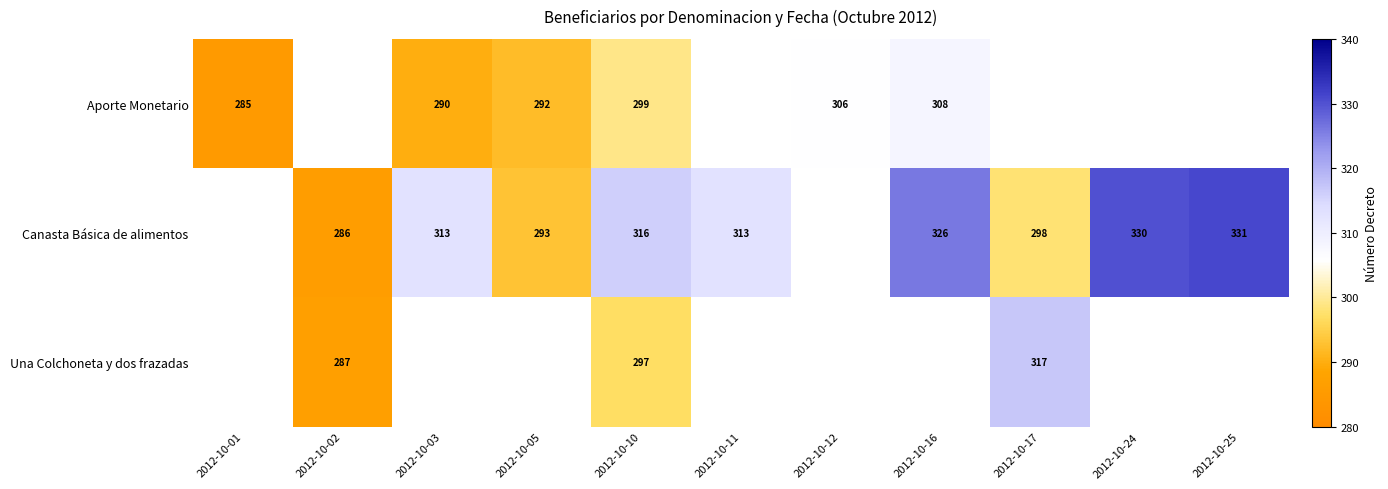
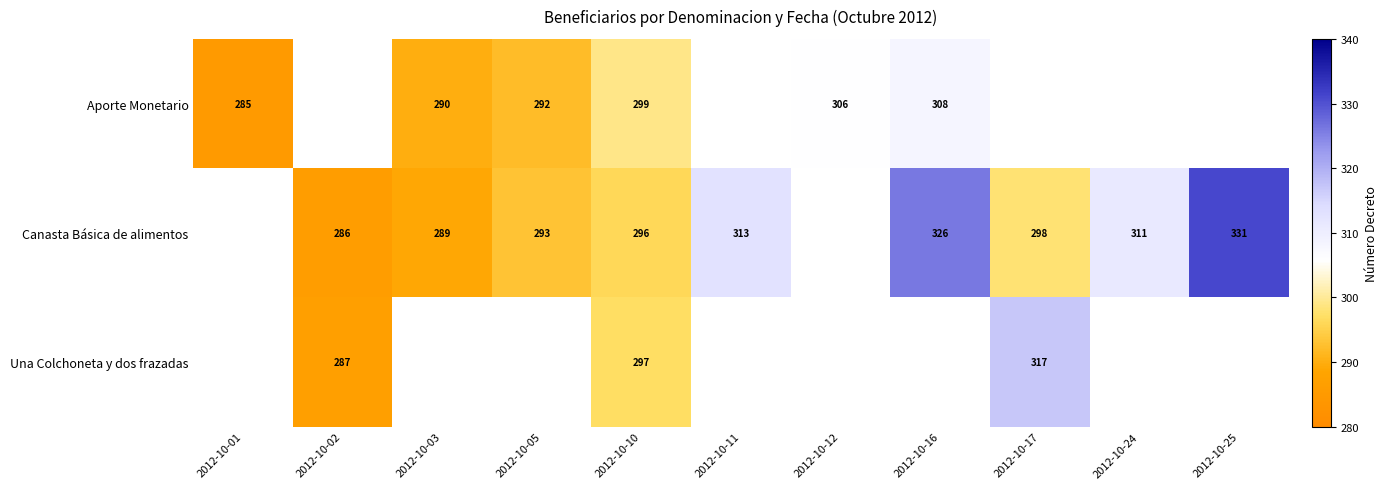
  {
    "Aporte Monetario": {
      "2012-10-01": 285,
      "2012-10-03": 290,
      "2012-10-05": 292,
      "2012-10-10": 299,
      "2012-10-12": 306,
      "2012-10-16": 308
    },
    "Canasta Básica de alimentos": {
      "2012-10-02": 286,
-     "2012-10-03": 313,
+     "2012-10-03": 289,
      "2012-10-05": 293,
-     "2012-10-10": 316,
+     "2012-10-10": 296,
      "2012-10-11": 313,
      "2012-10-16": 326,
      "2012-10-17": 298,
-     "2012-10-24": 330,
+     "2012-10-24": 311,
      "2012-10-25": 331
    },
    "Una Colchoneta y dos frazadas": {
      "2012-10-02": 287,
      "2012-10-10": 297,
      "2012-10-17": 317
    }
  }
